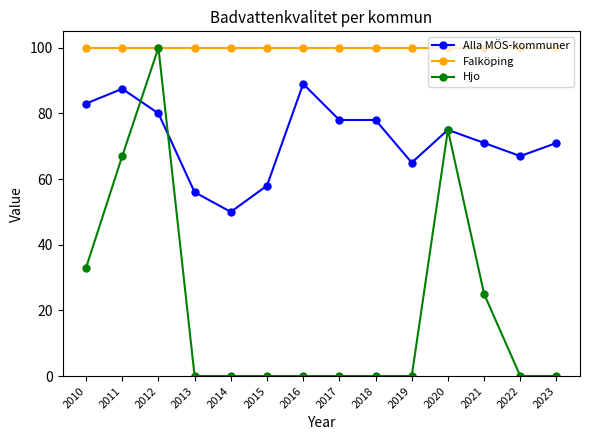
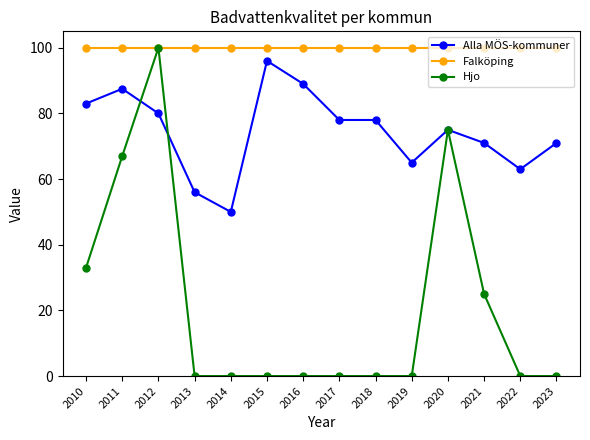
  {
    "Alla MÖS-kommuner": {
      "2010": 83,
      "2011": 88,
      "2012": 80,
      "2013": 56,
      "2014": 50,
-     "2015": 58,
+     "2015": 96,
      "2016": 89,
      "2017": 78,
      "2018": 78,
      "2019": 65,
      "2021": 71,
-     "2022": 67,
+     "2022": 63,
      "2023": 71
    },
    "Falköping": {
      "2010": 100,
      "2011": 100,
      "2013": 100,
      "2014": 100,
      "2015": 100,
      "2016": 100,
      "2017": 100,
      "2018": 100,
      "2019": 100
    },
    "Hjo": {
      "2010": 33,
      "2011": 67,
      "2013": 0,
      "2014": 0,
      "2015": 0,
      "2016": 0,
      "2017": 0,
      "2018": 0,
      "2019": 0,
      "2021": 25,
      "2022": 0,
      "2023": 0
    }
  }
